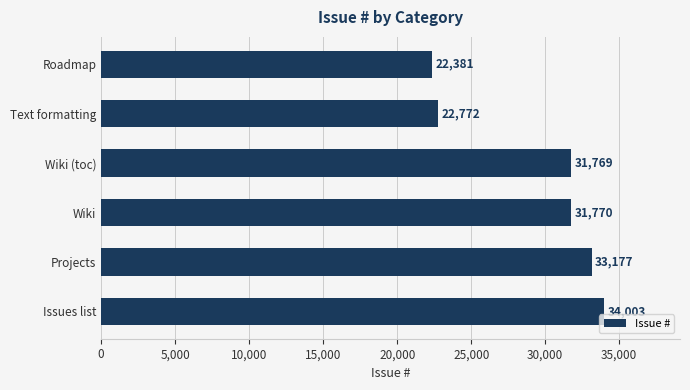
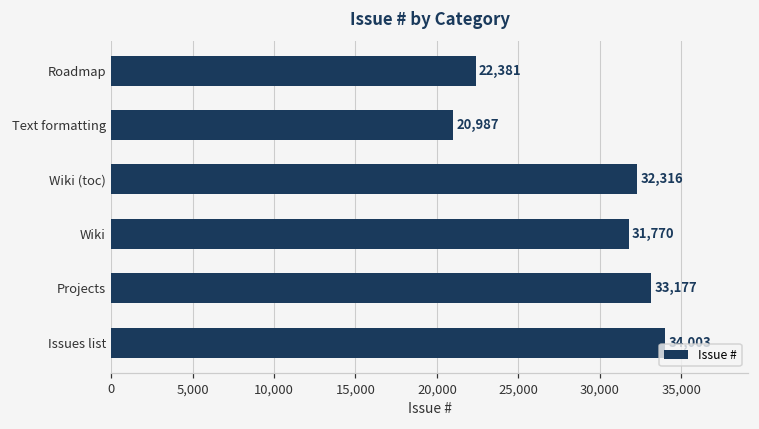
  {
    "Roadmap": "22,381",
-   "Text formatting": "22,772",
-   "Wiki (toc)": "31,769",
+   "Text formatting": "20,987",
+   "Wiki (toc)": "32,316",
    "Wiki": "31,770",
    "Projects": "33,177"
  }
